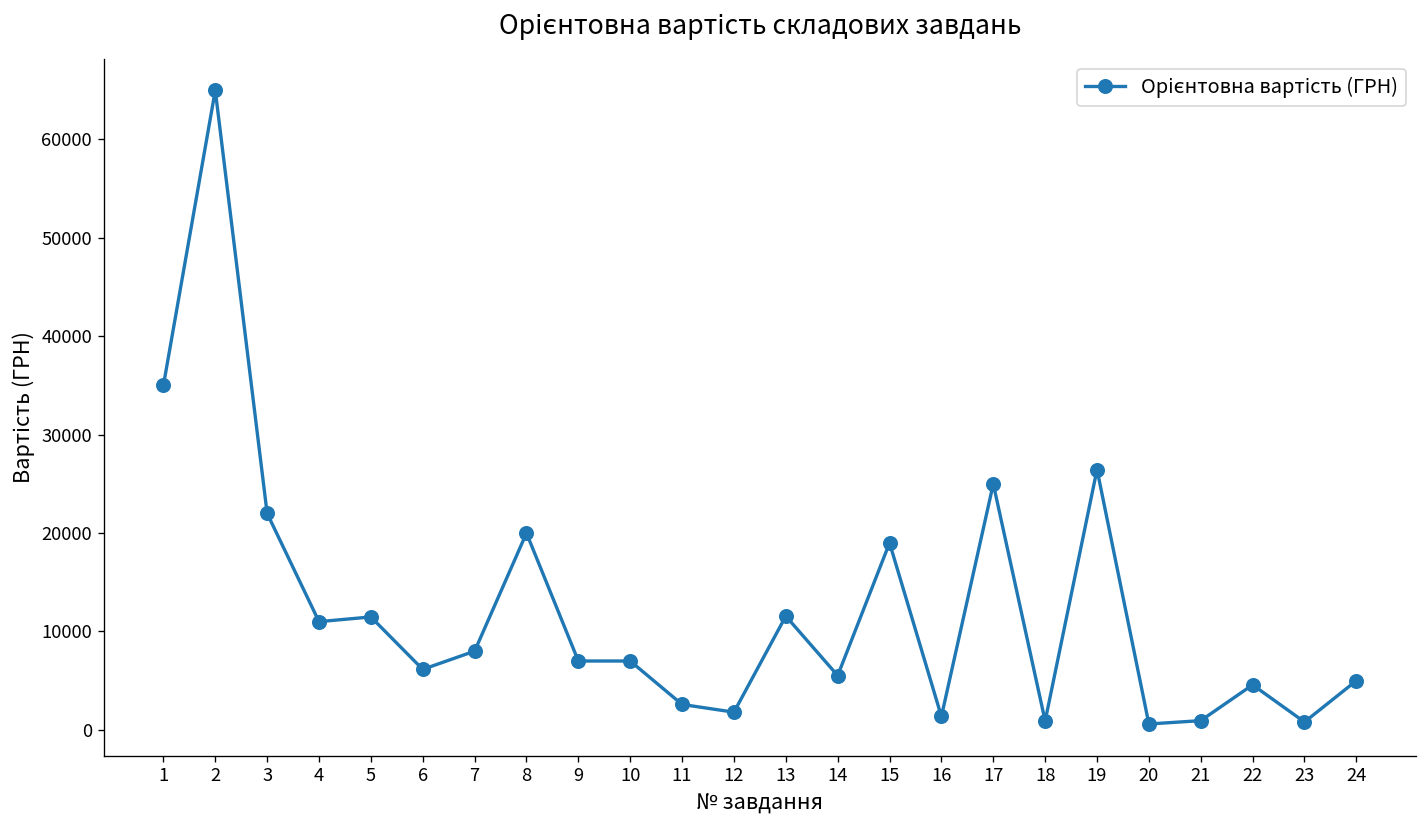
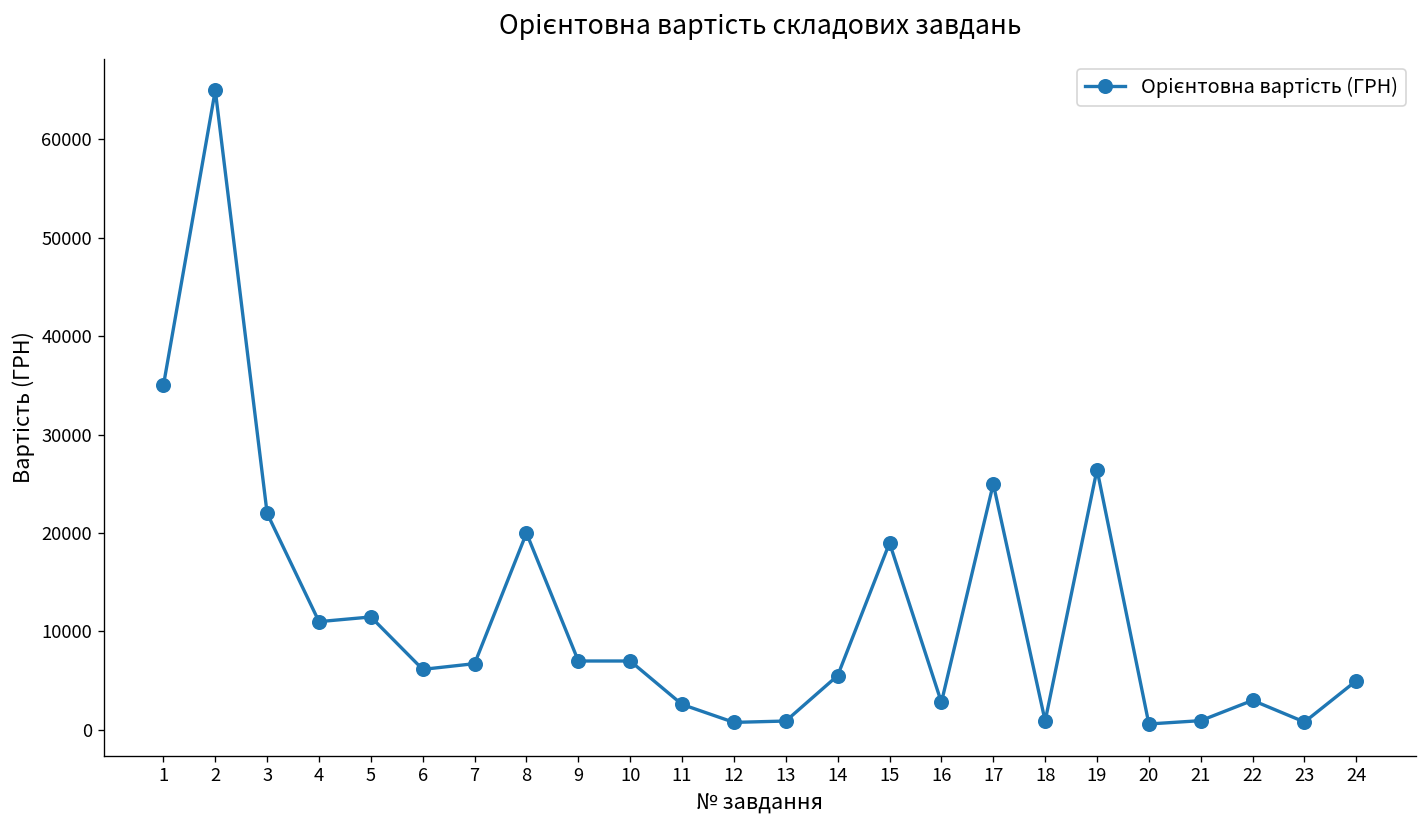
  {
    "1": 35000,
    "2": 65000,
    "3": 22000,
    "4": 11000,
    "5": 11000,
    "6": 6000,
-   "7": 8000,
+   "7": 7000,
    "8": 20000,
    "9": 7000,
    "10": 7000,
    "11": 3000,
-   "12": 2000,
-   "13": 12000,
+   "12": 1000,
+   "13": 1000,
    "14": 6000,
    "15": 19000,
-   "16": 1000,
+   "16": 3000,
    "17": 25000,
    "18": 1000,
    "19": 26000,
    "20": 1000,
    "21": 1000,
-   "22": 5000,
+   "22": 3000,
    "23": 1000,
    "24": 5000
  }
